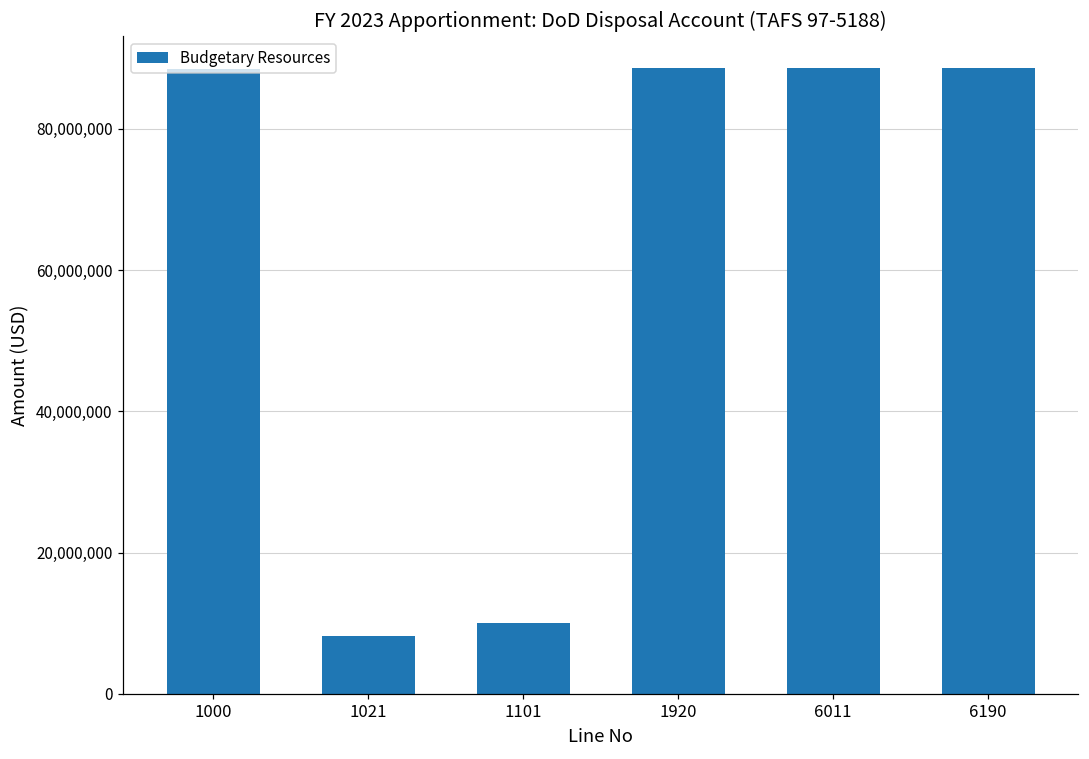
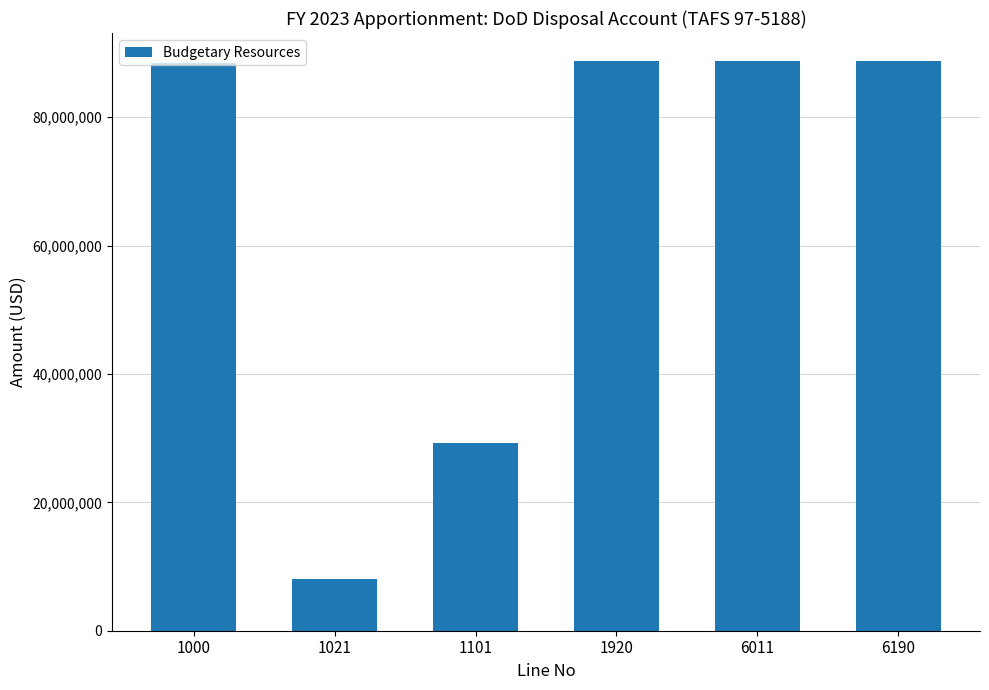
  {
    "1021": "8,000,000",
-   "1101": "10,000,000",
+   "1101": "29,000,000",
    "1920": "89,000,000",
    "6011": "89,000,000",
    "6190": "89,000,000"
  }
